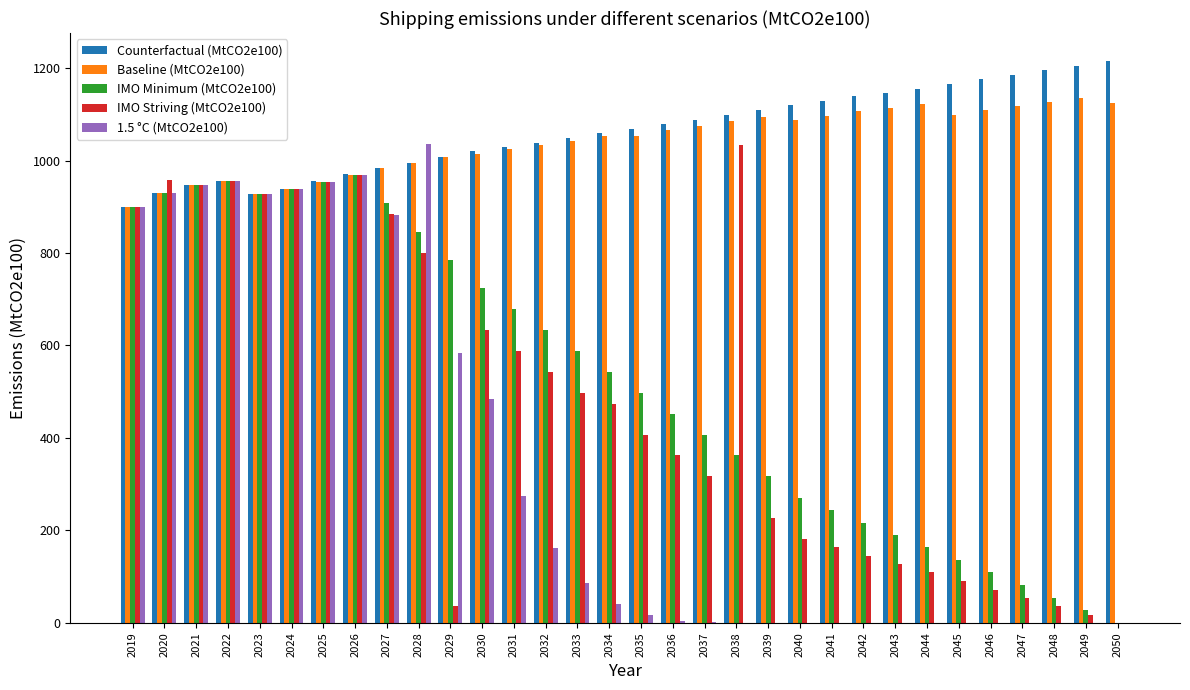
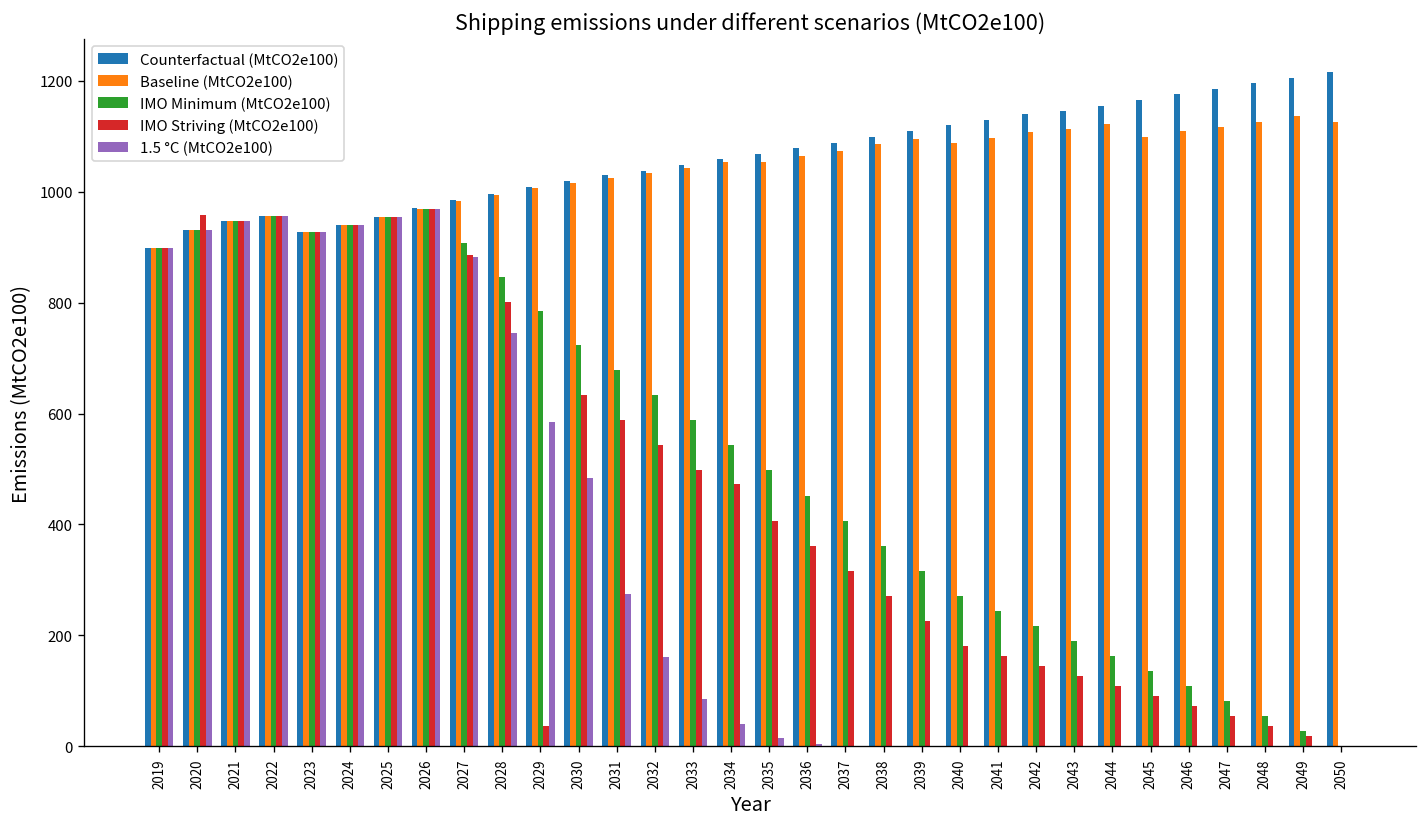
  {
    "Counterfactual (MtCO2e100)": {
      "2019": 900,
      "2020": 930,
      "2021": 950,
      "2022": 960,
      "2023": 930,
      "2024": 940,
      "2025": 960,
      "2026": 970,
      "2027": 980,
      "2028": 1000,
      "2029": 1010,
      "2030": 1020,
      "2031": 1030,
      "2032": 1040,
      "2033": 1050,
      "2034": 1060,
      "2035": 1070,
      "2036": 1080,
      "2037": 1090,
      "2038": 1100,
      "2039": 1110,
      "2040": 1120,
      "2041": 1130,
      "2042": 1140,
      "2043": 1150,
      "2044": 1160,
      "2045": 1170,
      "2046": 1180,
      "2047": 1190,
      "2048": 1200,
      "2049": 1210,
      "2050": 1220
    },
    "Baseline (MtCO2e100)": {
      "2019": 900,
      "2020": 930,
      "2021": 950,
      "2022": 960,
      "2023": 930,
      "2024": 940,
      "2025": 950,
      "2026": 970,
      "2027": 980,
      "2028": 990,
      "2029": 1010,
      "2030": 1020,
      "2031": 1030,
      "2032": 1030,
      "2033": 1040,
      "2034": 1050,
      "2035": 1050,
      "2036": 1070,
      "2037": 1070,
      "2038": 1090,
      "2039": 1100,
      "2040": 1090,
      "2041": 1100,
      "2042": 1110,
      "2043": 1110,
      "2044": 1120,
      "2045": 1100,
      "2046": 1110,
      "2047": 1120,
      "2048": 1130,
      "2049": 1140,
      "2050": 1130
    },
    "IMO Minimum (MtCO2e100)": {
      "2019": 900,
      "2020": 930,
      "2021": 950,
      "2022": 960,
      "2023": 930,
      "2024": 940,
      "2025": 950,
      "2026": 970,
      "2027": 910,
      "2028": 850,
      "2029": 790,
      "2030": 720,
      "2031": 680,
      "2032": 630,
      "2033": 590,
      "2034": 540,
      "2035": 500,
      "2036": 450,
      "2037": 410,
      "2038": 360,
      "2039": 320,
      "2040": 270,
      "2041": 240,
      "2042": 220,
      "2043": 190,
      "2044": 160,
      "2045": 140,
      "2046": 110,
      "2047": 80,
      "2048": 50,
      "2049": 30,
      "2050": 0
    },
    "IMO Striving (MtCO2e100)": {
      "2019": 900,
      "2020": 960,
      "2021": 950,
      "2022": 960,
      "2023": 930,
      "2024": 940,
      "2025": 950,
      "2026": 970,
      "2027": 890,
      "2028": 800,
      "2029": 40,
      "2030": 630,
      "2031": 590,
      "2032": 540,
      "2033": 500,
      "2034": 470,
      "2035": 410,
      "2036": 360,
      "2037": 320,
-     "2038": 1030,
+     "2038": 270,
      "2039": 230,
      "2040": 180,
      "2041": 160,
      "2042": 150,
      "2043": 130,
      "2044": 110,
      "2045": 90,
      "2046": 70,
      "2047": 50,
      "2048": 40,
      "2049": 20,
      "2050": 0
    },
    "1.5 °C (MtCO2e100)": {
      "2019": 900,
      "2020": 930,
      "2021": 950,
      "2022": 960,
      "2023": 930,
      "2024": 940,
      "2025": 950,
      "2026": 970,
      "2027": 880,
-     "2028": 1040,
+     "2028": 750,
      "2029": 580,
      "2030": 480,
      "2031": 280,
      "2032": 160,
      "2033": 90,
      "2034": 40,
      "2035": 20,
      "2038": 0,
      "2039": 0,
      "2040": 0,
      "2041": 0,
      "2042": 0,
      "2043": 0,
      "2044": 0,
      "2045": 0,
      "2046": 0,
      "2047": 0,
      "2048": 0,
      "2049": 0,
      "2050": 0
    }
  }
